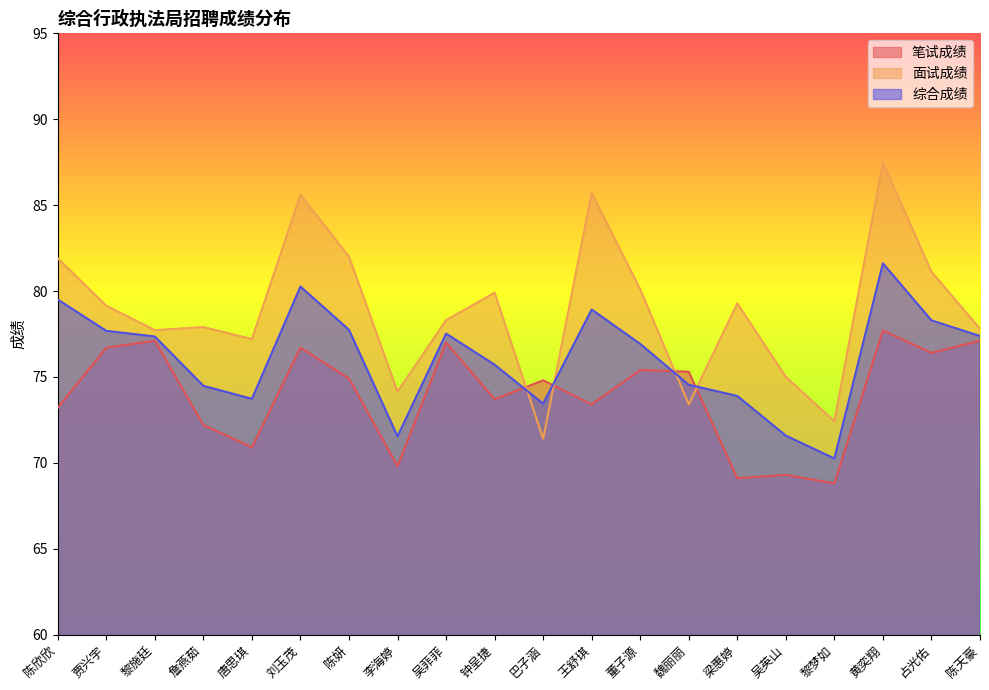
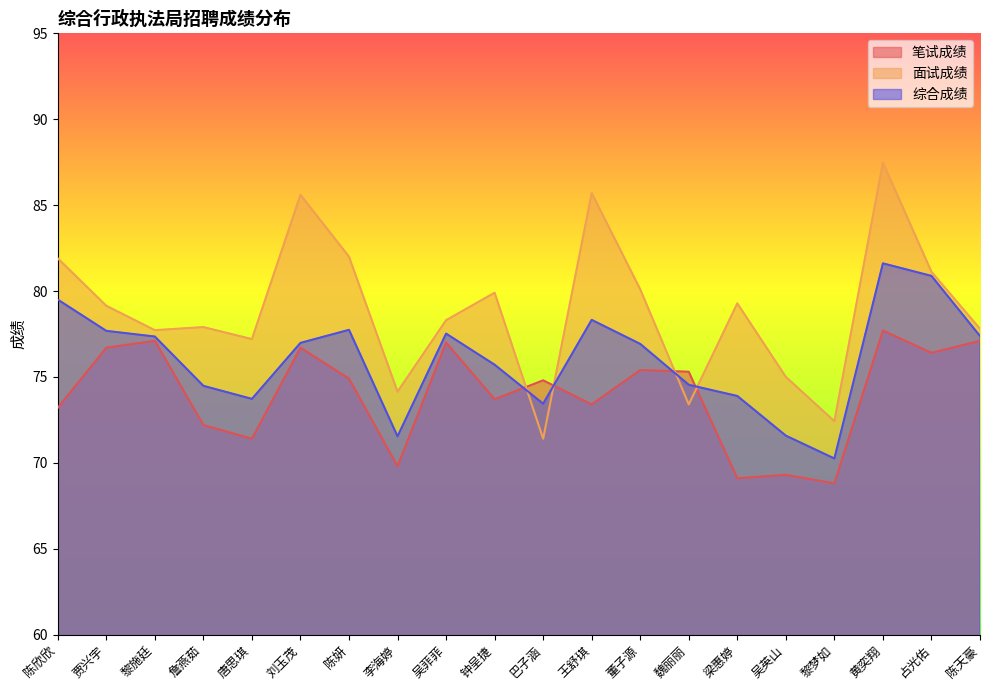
  {
    "笔试成绩": {
      "陈欣欣": 73.2,
      "贾兴宇": 76.7,
      "黎施廷": 77.1,
      "詹燕茹": 72.2,
-     "唐思琪": 70.9,
+     "唐思琪": 71.4,
      "刘玉茂": 76.7,
      "陈妍": 74.9,
      "李海婷": 69.8,
      "吴菲菲": 77.0,
      "钟呈捷": 73.7,
      "巴子涵": 74.8,
      "王舒琪": 73.4,
      "董子源": 75.4,
      "魏丽丽": 75.3,
      "梁惠婷": 69.1,
      "吴英山": 69.3,
      "黎梦如": 68.8,
      "黄奕翔": 77.7,
      "占光佑": 76.4,
      "陈天豪": 77.1
    },
    "面试成绩": {
      "陈欣欣": 81.9,
      "贾兴宇": 79.1,
      "黎施廷": 77.7,
      "詹燕茹": 77.9,
      "唐思琪": 77.2,
      "刘玉茂": 85.6,
      "陈妍": 82.0,
      "李海婷": 74.1,
      "吴菲菲": 78.3,
      "钟呈捷": 79.9,
      "巴子涵": 71.4,
      "王舒琪": 85.7,
      "董子源": 80.1,
      "魏丽丽": 73.4,
      "梁惠婷": 79.3,
      "吴英山": 75.0,
      "黎梦如": 72.4,
      "黄奕翔": 87.5,
      "占光佑": 81.1,
      "陈天豪": 77.8
    },
    "综合成绩": {
      "陈欣欣": 79.5,
      "贾兴宇": 77.7,
      "黎施廷": 77.4,
      "詹燕茹": 74.5,
      "唐思琪": 73.7,
-     "刘玉茂": 80.3,
+     "刘玉茂": 77.0,
      "陈妍": 77.7,
      "李海婷": 71.5,
      "吴菲菲": 77.5,
      "钟呈捷": 75.7,
      "巴子涵": 73.4,
-     "王舒琪": 78.9,
+     "王舒琪": 78.3,
      "董子源": 76.9,
      "魏丽丽": 74.5,
      "梁惠婷": 73.9,
      "吴英山": 71.6,
      "黎梦如": 70.3,
      "黄奕翔": 81.6,
-     "占光佑": 78.3,
+     "占光佑": 80.9,
      "陈天豪": 77.4
    }
  }
